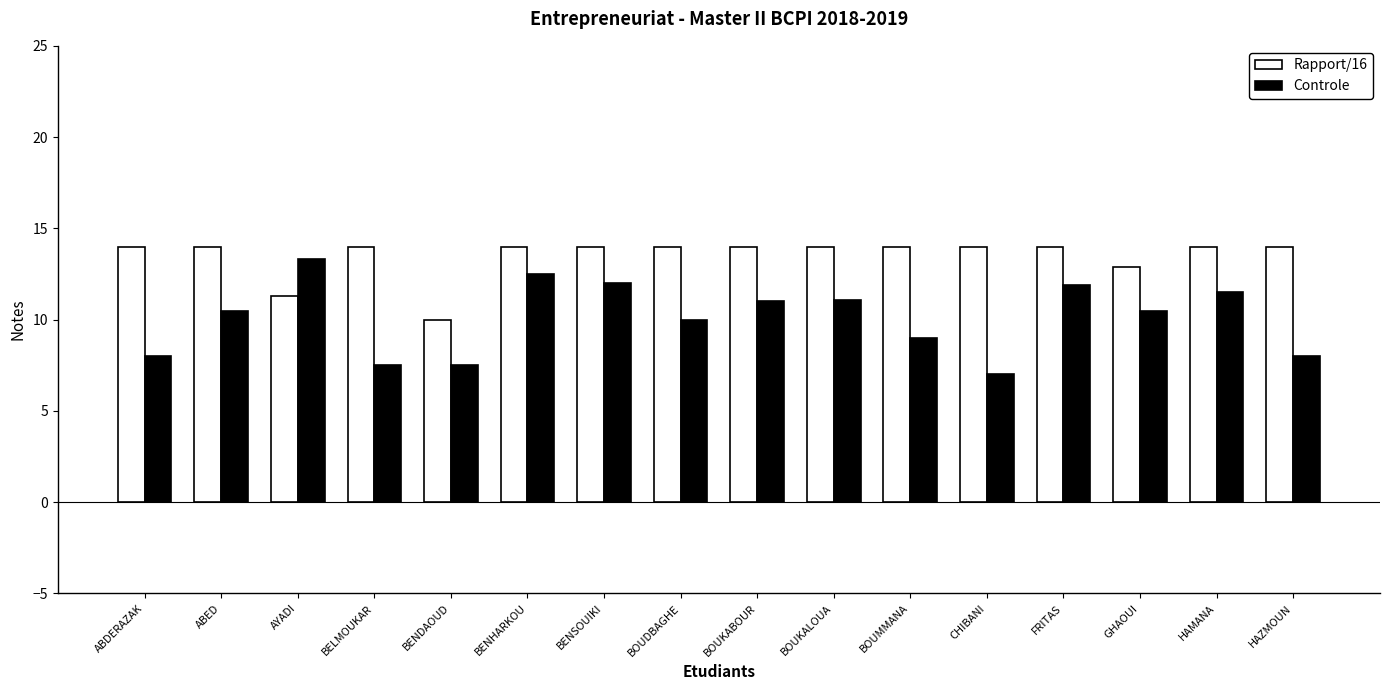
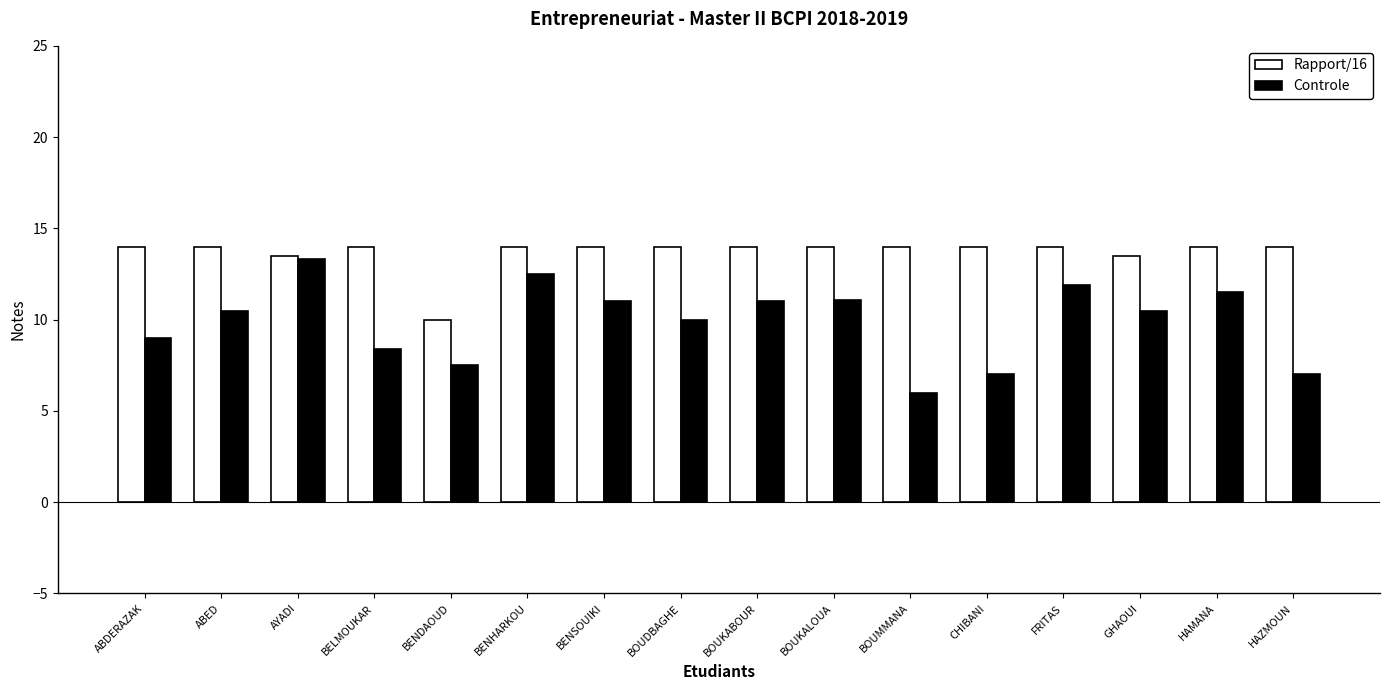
  {
    "Rapport/16": {
      "ABDERAZAK": 14.0,
      "ABED": 14.0,
-     "AYADI": 11.3,
+     "AYADI": 13.5,
      "BELMOUKAR": 14.0,
      "BENDAOUD": 10.0,
      "BENHARKOU": 14.0,
      "BENSOUIKI": 14.0,
      "BOUDBAGHE": 14.0,
      "BOUKABOUR": 14.0,
      "BOUKALOUA": 14.0,
      "BOUMMANA": 14.0,
      "CHIBANI": 14.0,
      "FRITAS": 14.0,
-     "GHAOUI": 12.9,
+     "GHAOUI": 13.5,
      "HAMANA": 14.0,
      "HAZMOUN": 14.0
    },
    "Controle": {
-     "ABDERAZAK": 8,
+     "ABDERAZAK": 9,
      "ABED": 10.5,
      "AYADI": 13.3,
-     "BELMOUKAR": 7.5,
+     "BELMOUKAR": 8.4,
      "BENDAOUD": 7.5,
      "BENHARKOU": 12.5,
-     "BENSOUIKI": 12,
+     "BENSOUIKI": 11,
      "BOUDBAGHE": 10.0,
      "BOUKABOUR": 11.0,
      "BOUKALOUA": 11.1,
-     "BOUMMANA": 9,
+     "BOUMMANA": 6,
      "CHIBANI": 7.0,
      "FRITAS": 11.9,
      "GHAOUI": 10.5,
      "HAMANA": 11.5,
-     "HAZMOUN": 8
+     "HAZMOUN": 7
    }
  }
